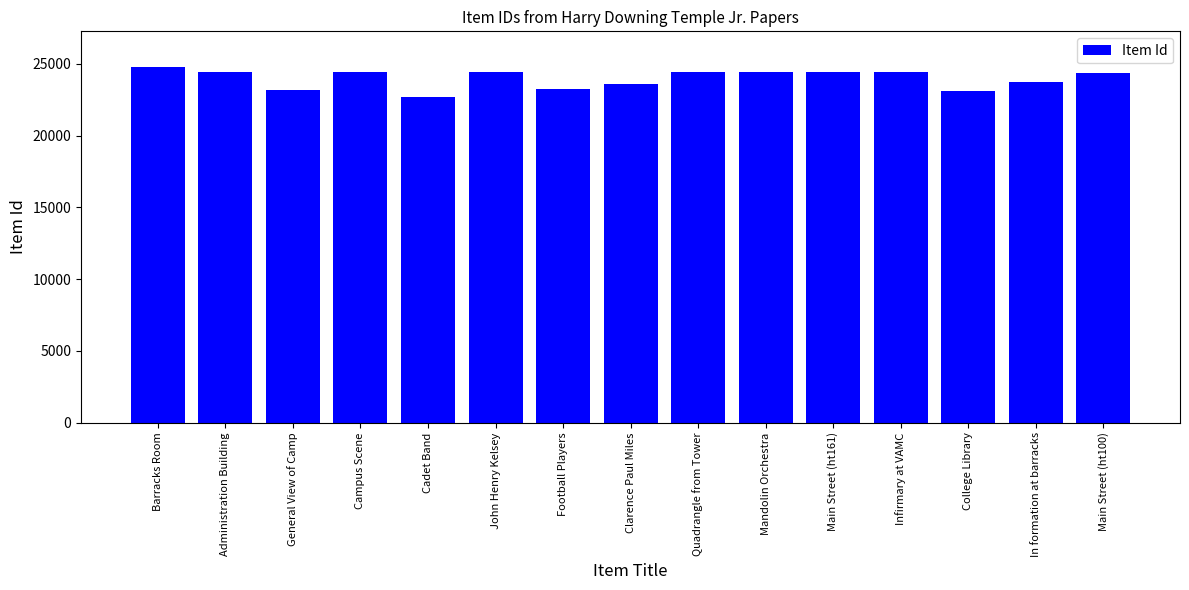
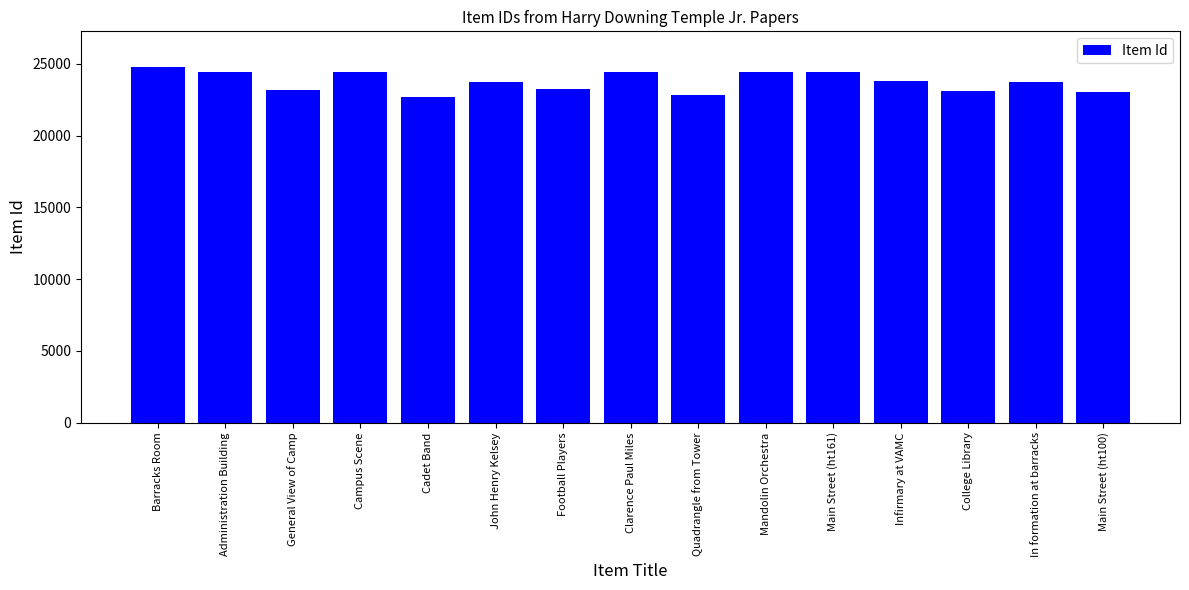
  {
    "Barracks Room": 24800,
    "Administration Building": 24500,
    "General View of Camp": 23200,
    "Campus Scene": 24400,
    "Cadet Band": 22700,
-   "John Henry Kelsey": 24400,
+   "John Henry Kelsey": 23700,
    "Football Players": 23200,
-   "Clarence Paul Miles": 23600,
-   "Quadrangle from Tower": 24400,
+   "Clarence Paul Miles": 24400,
+   "Quadrangle from Tower": 22800,
    "Mandolin Orchestra": 24400,
    "Main Street (ht161)": 24400,
-   "Infirmary at VAMC": 24400,
+   "Infirmary at VAMC": 23800,
    "College Library": 23100,
    "In formation at barracks": 23700,
-   "Main Street (ht100)": 24400
+   "Main Street (ht100)": 23000
  }
